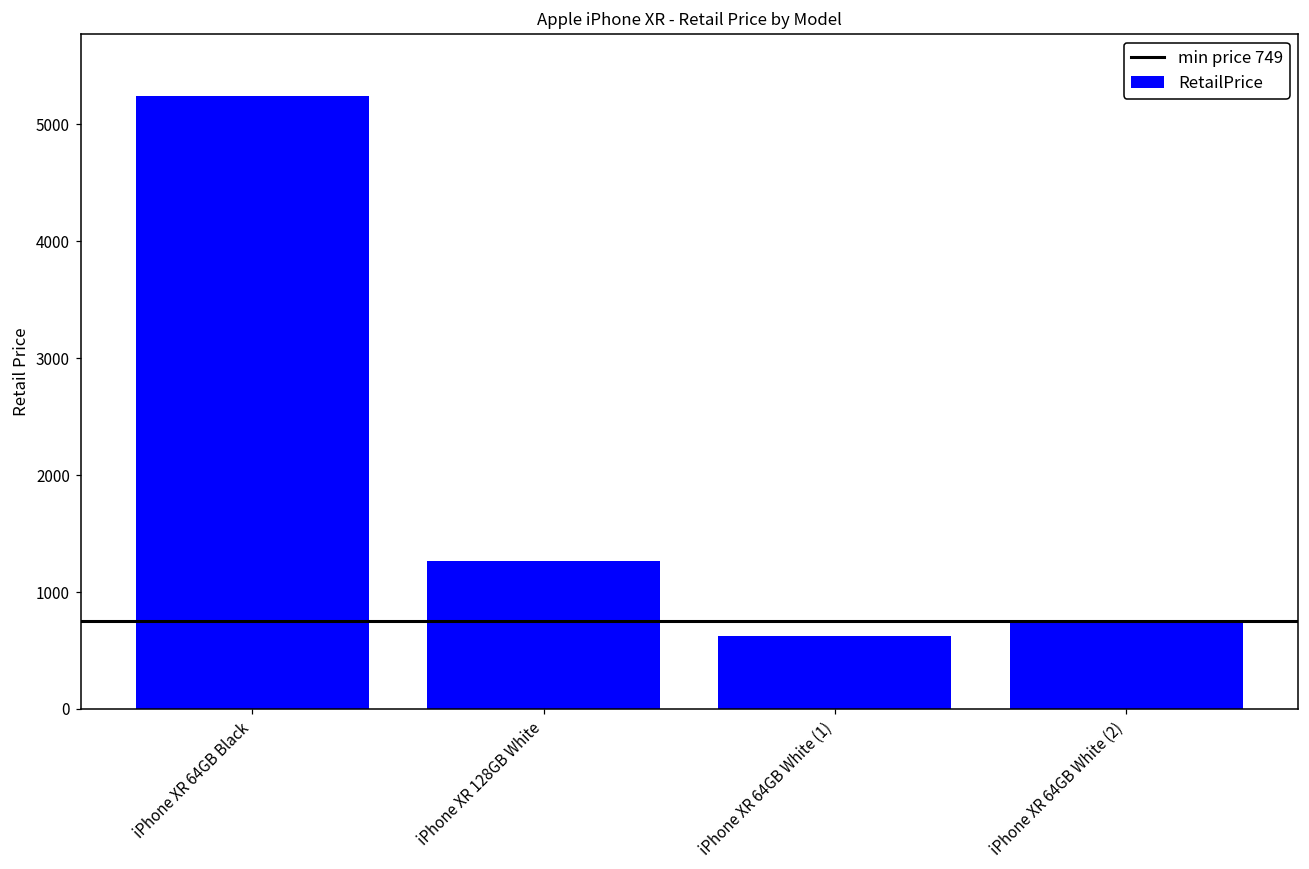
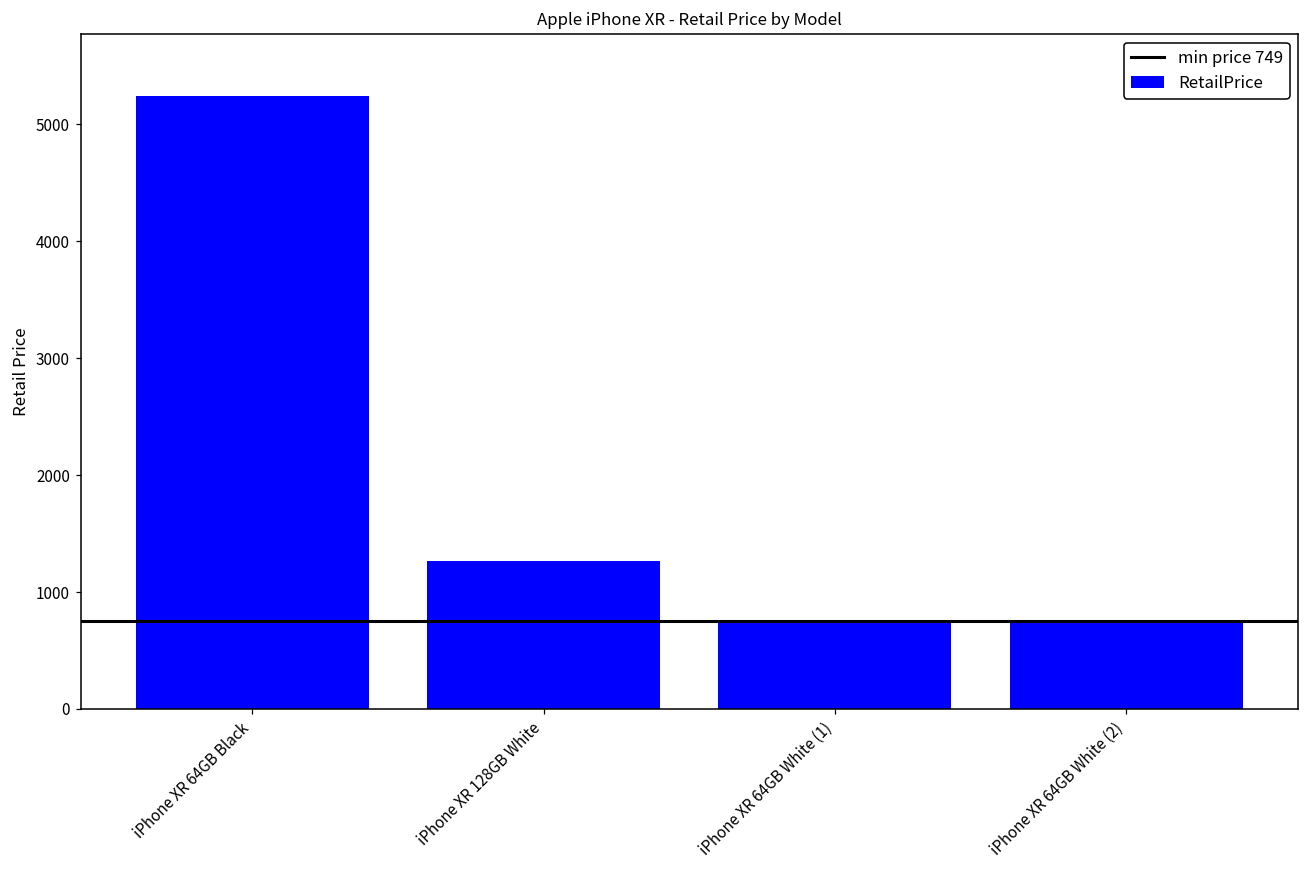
  {
    "iPhone XR 64GB Black": 5240,
    "iPhone XR 128GB White": 1270,
-   "iPhone XR 64GB White (1)": 630,
+   "iPhone XR 64GB White (1)": 750,
    "iPhone XR 64GB White (2)": 750
  }
